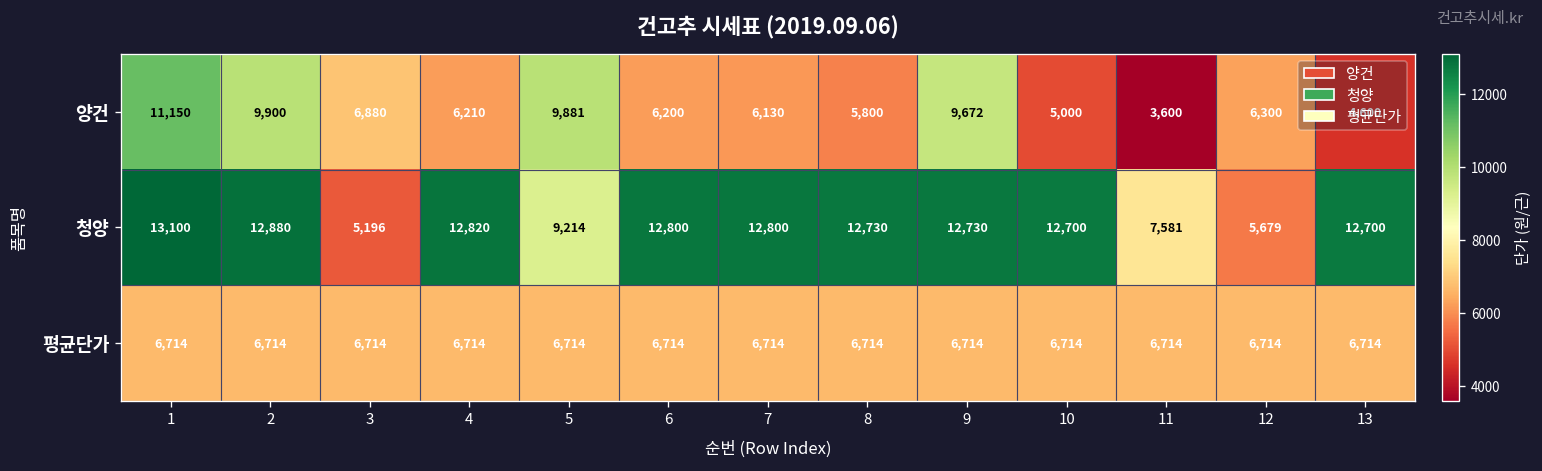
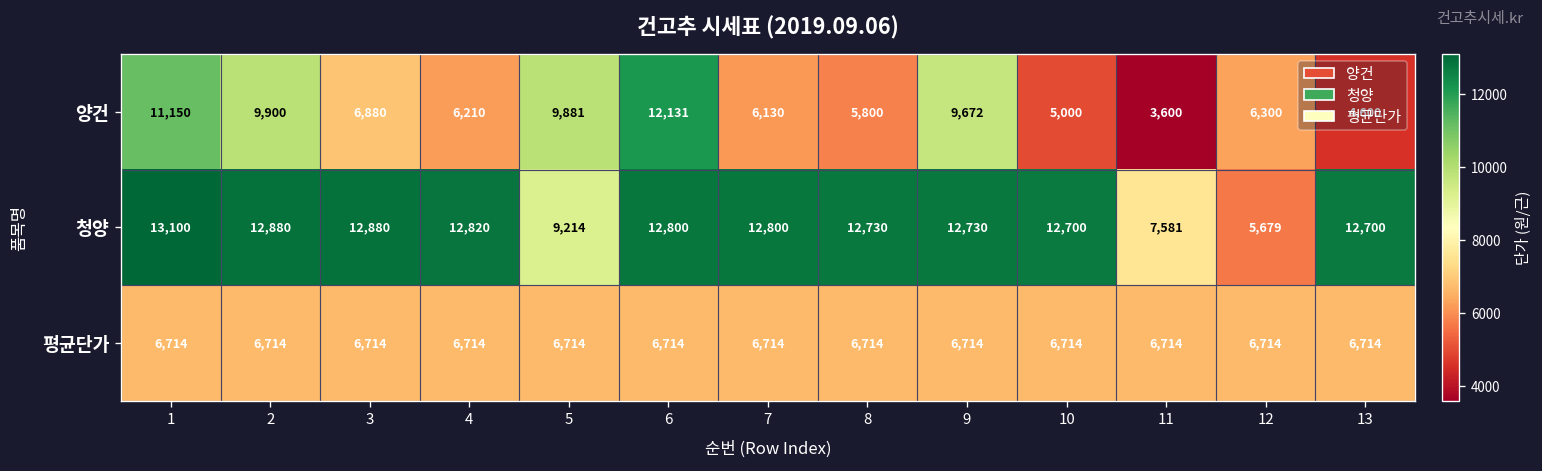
  {
    "양건": {
      "1": "11,150",
      "2": "9,900",
      "3": "6,880",
      "4": "6,210",
      "5": "9,881",
-     "6": "6,200",
+     "6": "12,131",
      "7": "6,130",
      "8": "5,800",
      "9": "9,672",
      "10": "5,000",
      "11": "3,600",
      "12": "6,300"
    },
    "청양": {
      "1": "13,100",
      "2": "12,880",
-     "3": "5,196",
+     "3": "12,880",
      "4": "12,820",
      "5": "9,214",
      "6": "12,800",
      "7": "12,800",
      "8": "12,730",
      "9": "12,730",
      "10": "12,700",
      "11": "7,581",
      "12": "5,679",
      "13": "12,700"
    },
    "평균단가": {
      "1": "6,714",
      "2": "6,714",
      "3": "6,714",
      "4": "6,714",
      "5": "6,714",
      "6": "6,714",
      "7": "6,714",
      "8": "6,714",
      "9": "6,714",
      "10": "6,714",
      "11": "6,714",
      "12": "6,714",
      "13": "6,714"
    }
  }
